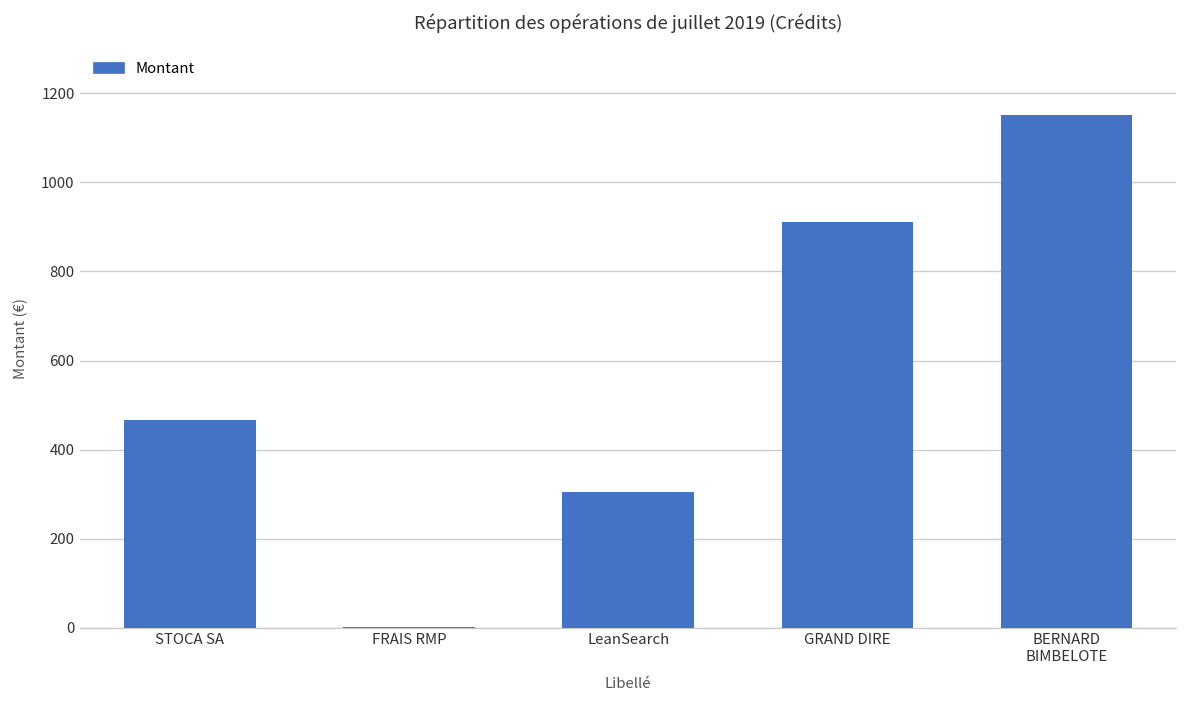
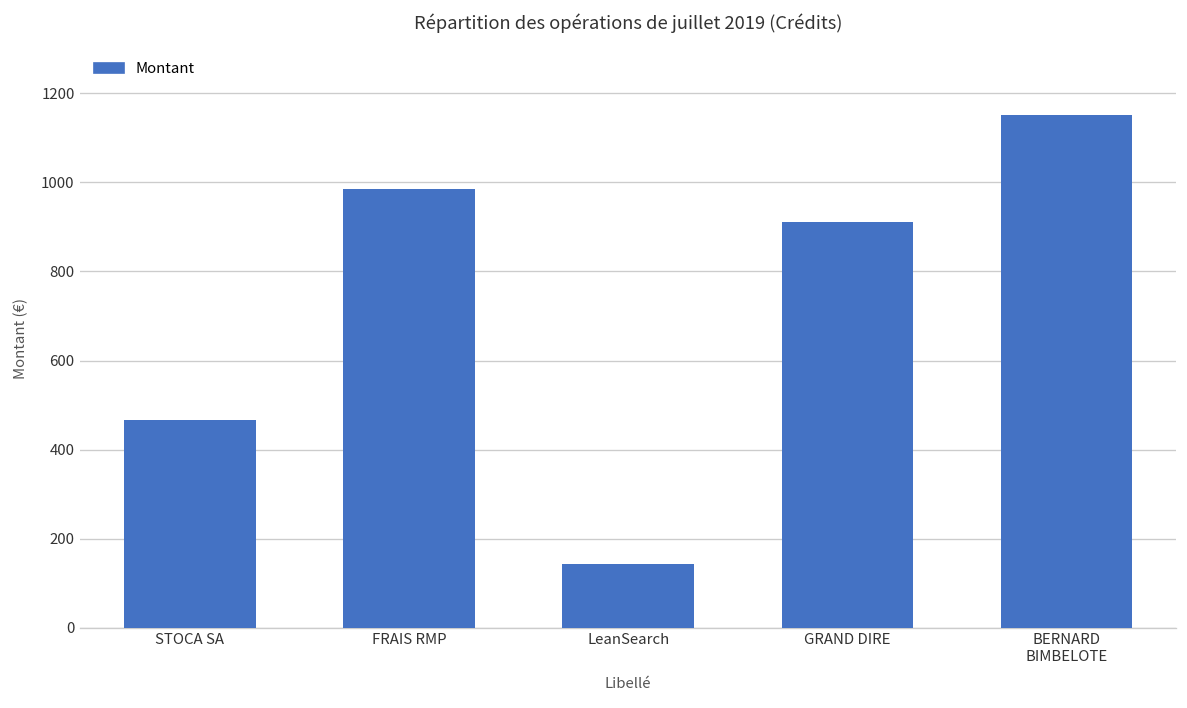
  {
    "STOCA SA": 470,
-   "FRAIS RMP": 0,
-   "LeanSearch": 300,
+   "FRAIS RMP": 980,
+   "LeanSearch": 140,
    "GRAND DIRE": 910,
    "BERNARD BIMBELOTE": 1150
  }
